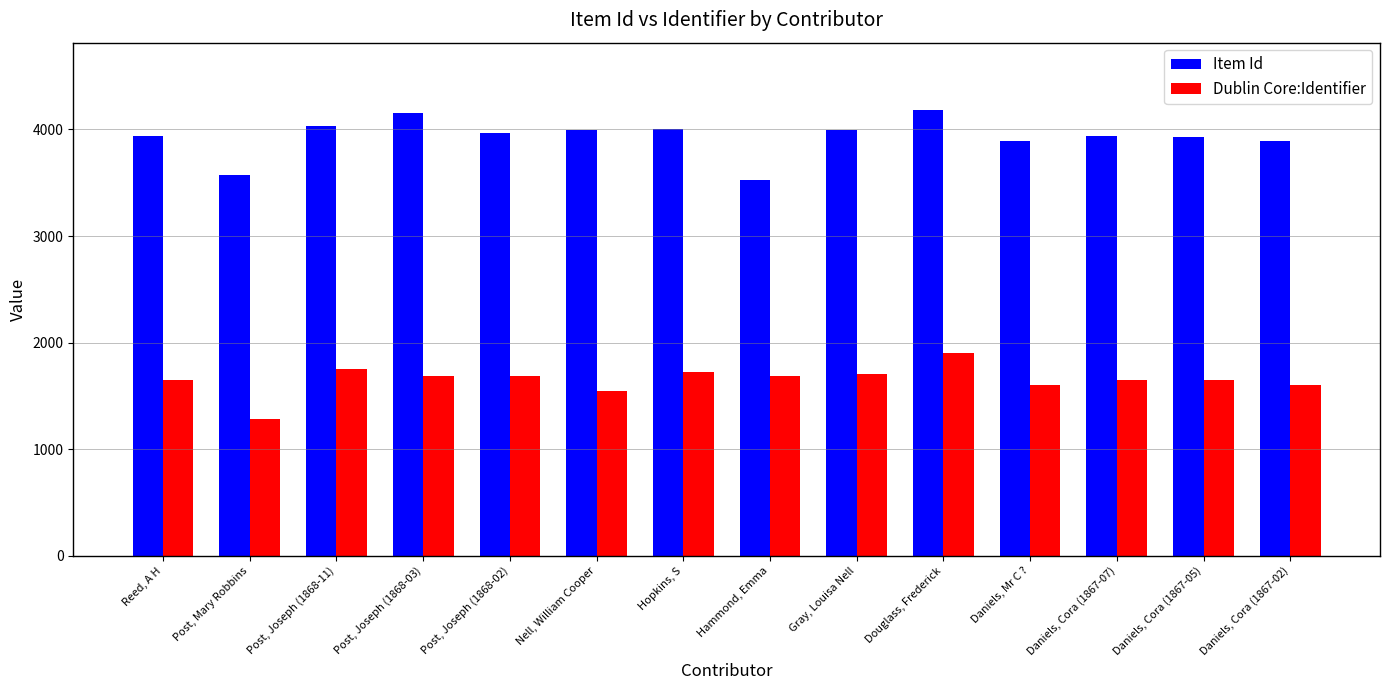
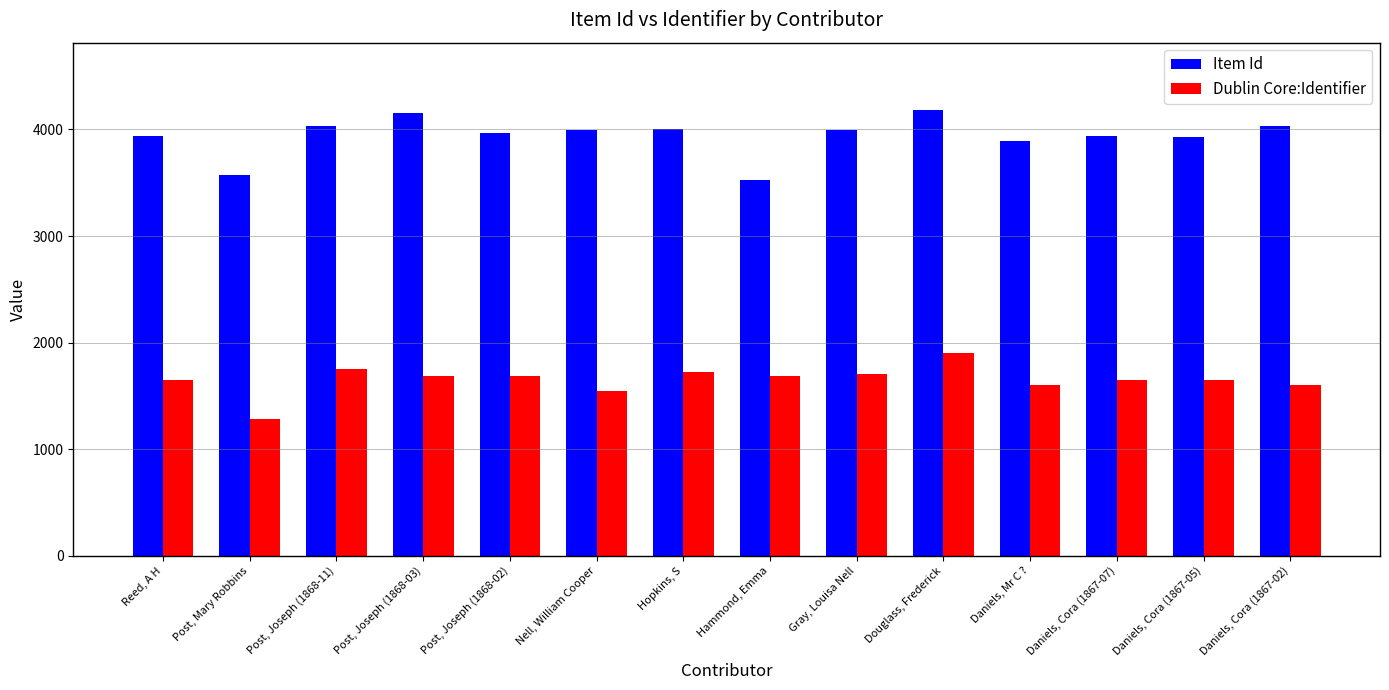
  {
    "Item Id": {
      "Reed, A H": 3940,
      "Post, Mary Robbins": 3570,
      "Post, Joseph (1868-11)": 4040,
      "Post, Joseph (1868-03)": 4150,
      "Post, Joseph (1868-02)": 3970,
      "Nell, William Cooper": 3990,
      "Hopkins, S": 4010,
      "Hammond, Emma": 3530,
      "Gray, Louisa Nell": 3990,
      "Douglass, Frederick": 4190,
      "Daniels, Mr C ?": 3890,
      "Daniels, Cora (1867-07)": 3940,
      "Daniels, Cora (1867-05)": 3930,
-     "Daniels, Cora (1867-02)": 3890
+     "Daniels, Cora (1867-02)": 4030
    },
    "Dublin Core:Identifier": {
      "Reed, A H": 1650,
      "Post, Mary Robbins": 1280,
      "Post, Joseph (1868-11)": 1750,
      "Post, Joseph (1868-03)": 1690,
      "Post, Joseph (1868-02)": 1680,
      "Nell, William Cooper": 1550,
      "Hopkins, S": 1720,
      "Hammond, Emma": 1690,
      "Gray, Louisa Nell": 1710,
      "Douglass, Frederick": 1910,
      "Daniels, Mr C ?": 1600,
      "Daniels, Cora (1867-07)": 1650,
      "Daniels, Cora (1867-05)": 1650,
      "Daniels, Cora (1867-02)": 1600
    }
  }
